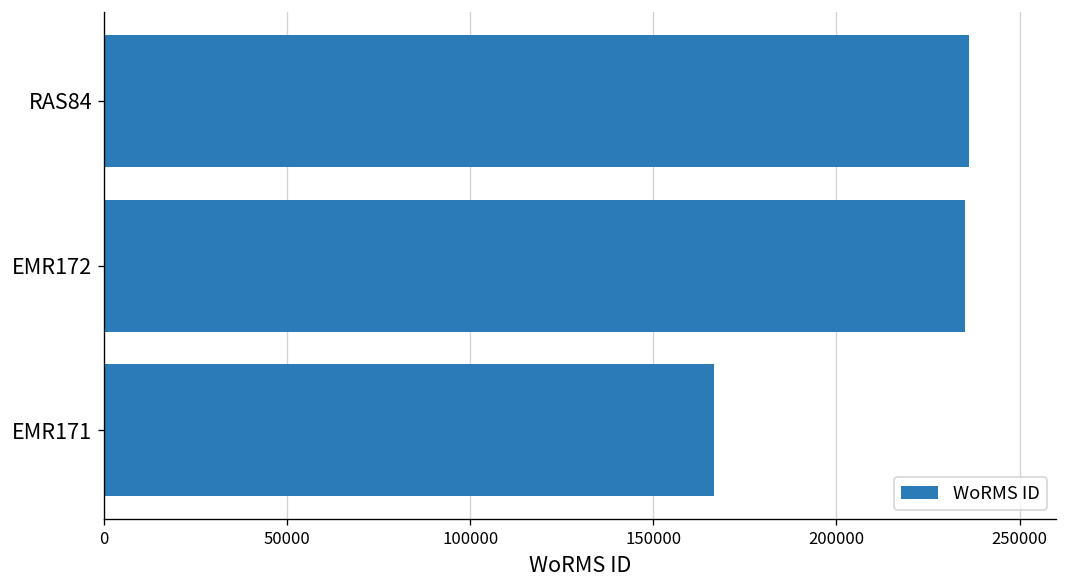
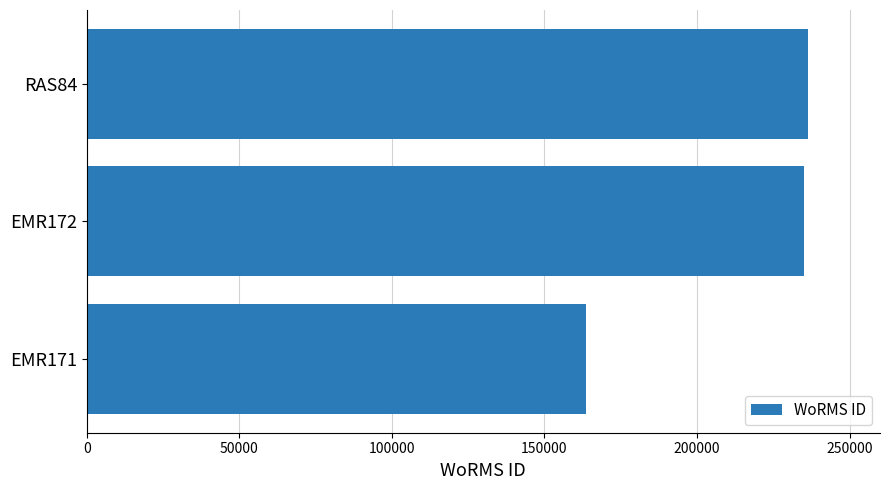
  {
    "RAS84": 236000,
    "EMR172": 235000,
-   "EMR171": 166000
+   "EMR171": 164000
  }
